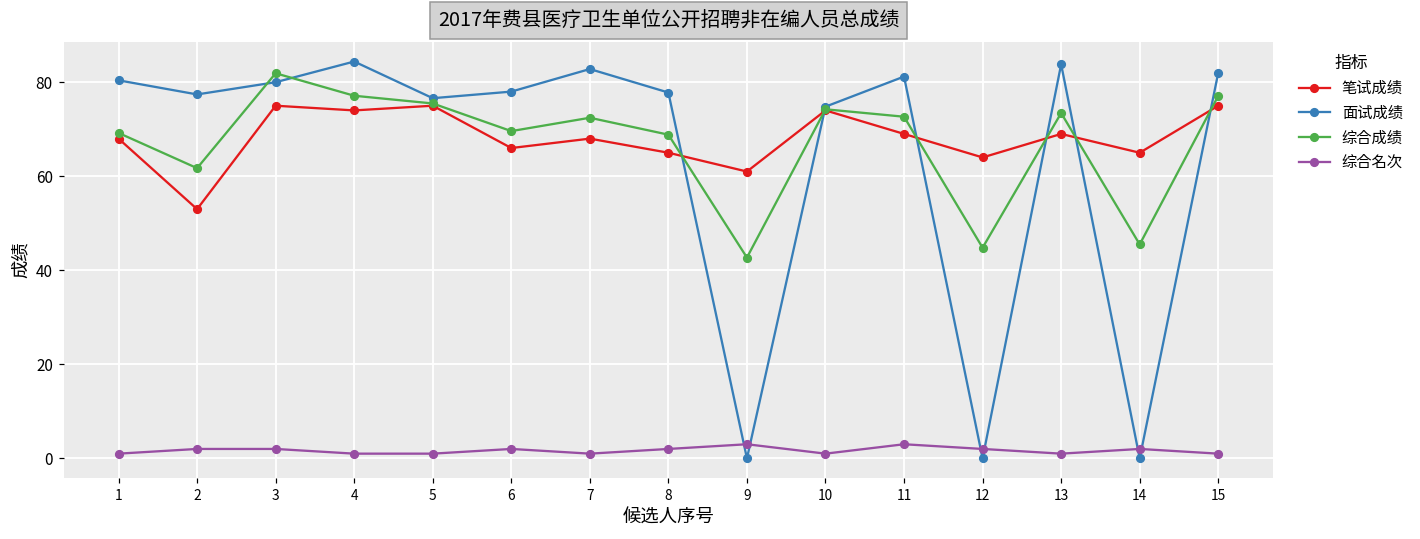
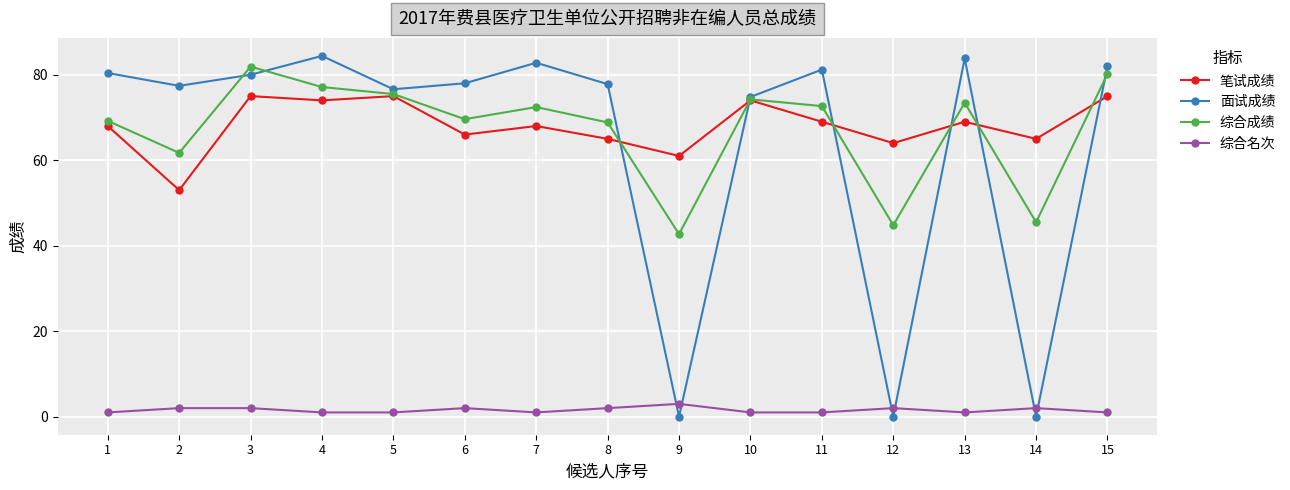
  {
    "笔试成绩": {
      "1": 68,
      "2": 53,
      "3": 75,
      "4": 74,
      "6": 66,
      "7": 68,
      "8": 65,
      "9": 61,
      "11": 69,
      "12": 64,
      "13": 69,
      "14": 65,
      "15": 75
    },
    "面试成绩": {
      "1": 80,
      "2": 77,
      "3": 80,
      "4": 84,
      "5": 77,
      "6": 78,
      "7": 83,
      "8": 78,
      "9": 0,
      "11": 81,
      "12": 0,
      "13": 84,
      "14": 0,
      "15": 82
    },
    "综合成绩": {
      "1": 69,
      "2": 62,
      "3": 82,
      "4": 77,
      "6": 70,
      "7": 72,
      "8": 69,
      "9": 43,
      "11": 73,
      "12": 45,
      "13": 73,
      "14": 46,
-     "15": 77
+     "15": 80
    },
    "综合名次": {
      "1": 1,
      "2": 2,
      "3": 2,
      "4": 1,
      "5": 1,
      "6": 2,
      "7": 1,
      "8": 2,
      "9": 3,
      "10": 1,
-     "11": 3,
+     "11": 1,
      "12": 2,
      "13": 1,
      "14": 2,
      "15": 1
    }
  }
